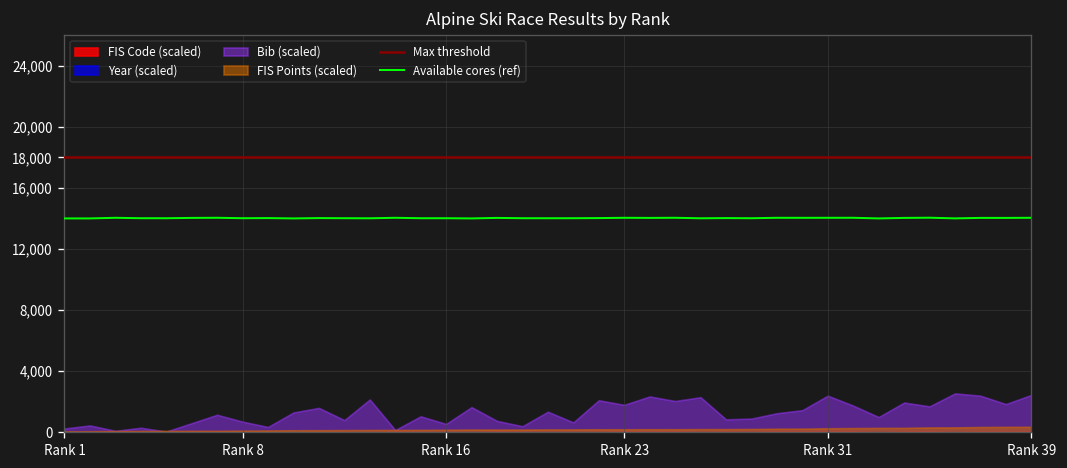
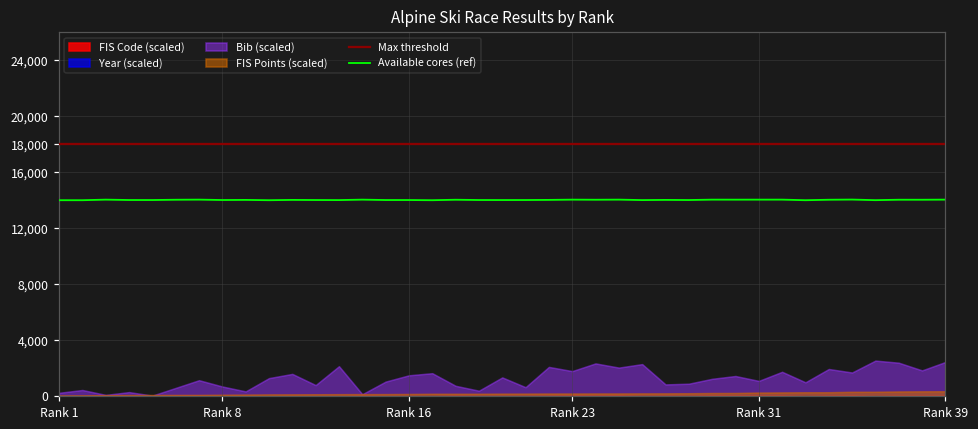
  {
    "Max threshold": {
      "Rank 1": "18,000",
      "Rank 8": "18,000",
      "Rank 16": "18,000",
      "Rank 23": "18,000",
      "Rank 31": "18,000",
      "Rank 39": "18,000"
    },
    "Available cores (ref)": {
      "Rank 1": "14,000",
      "Rank 8": "14,000",
      "Rank 16": "14,000",
      "Rank 23": "14,000",
      "Rank 31": "14,000",
      "Rank 39": "14,000"
    },
    "Bib (scaled)": {
      "Rank 8": "700",
-     "Rank 16": "600",
+     "Rank 16": "1,500",
      "Rank 23": "1,800",
-     "Rank 31": "2,400",
+     "Rank 31": "1,100",
      "Rank 39": "2,500"
    },
    "FIS Points (scaled)": {
      "Rank 31": "300",
      "Rank 39": "400"
    }
  }
